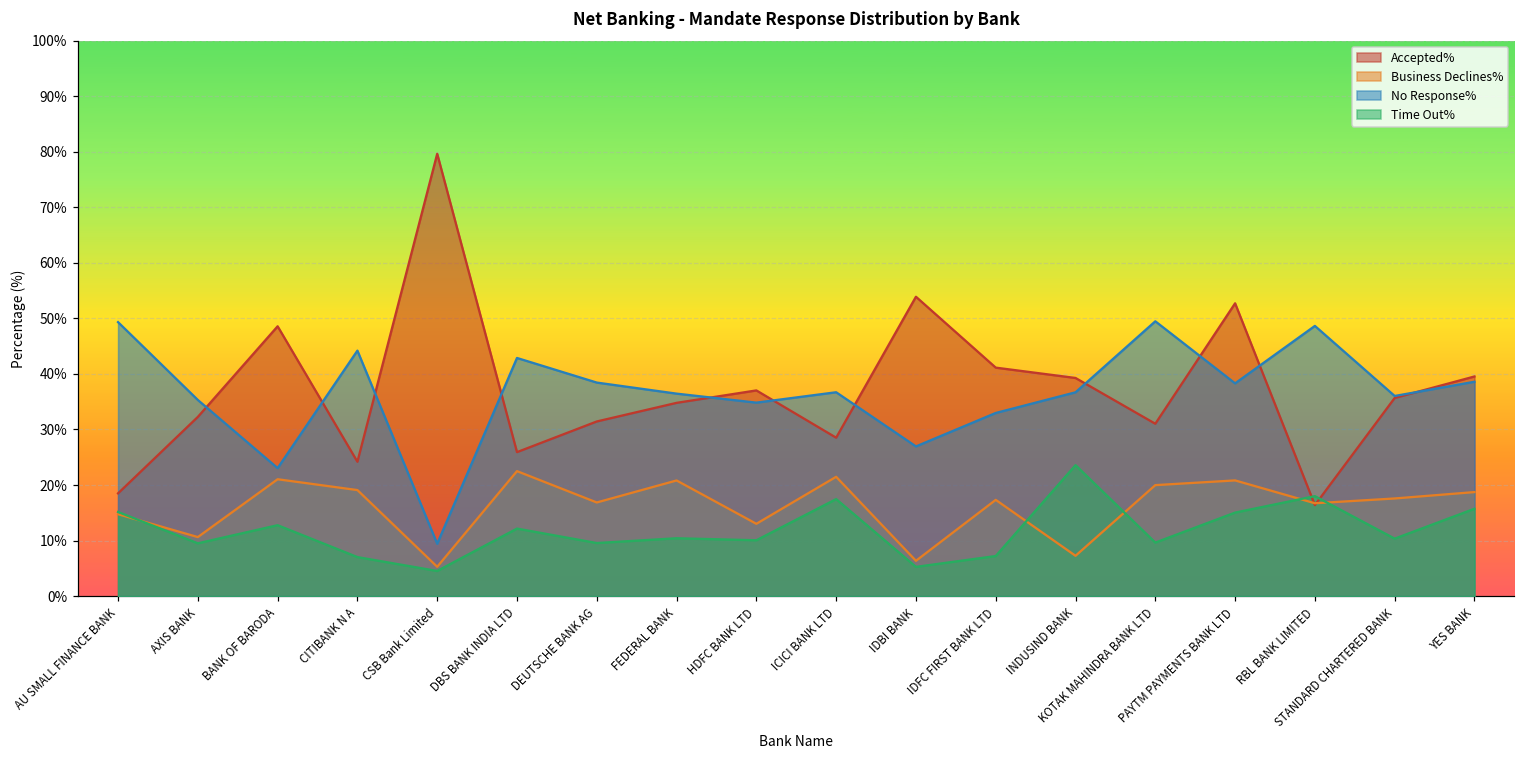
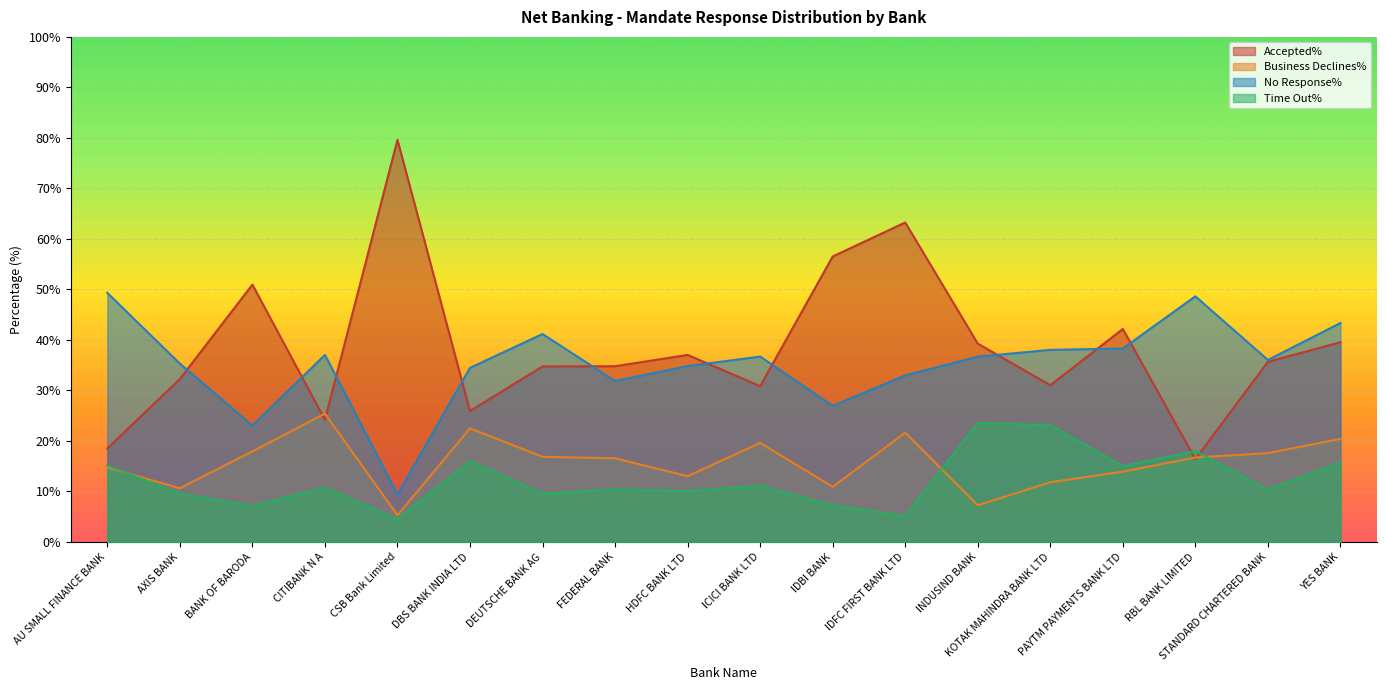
  {
    "Accepted%": {
      "AU SMALL FINANCE BANK": "19%",
      "AXIS BANK": "32%",
-     "BANK OF BARODA": "49%",
+     "BANK OF BARODA": "51%",
      "CITIBANK N A": "24%",
      "CSB Bank Limited": "80%",
      "DBS BANK INDIA LTD": "26%",
-     "DEUTSCHE BANK AG": "31%",
+     "DEUTSCHE BANK AG": "35%",
      "FEDERAL BANK": "35%",
      "HDFC BANK LTD": "37%",
-     "ICICI BANK LTD": "29%",
-     "IDBI BANK": "54%",
-     "IDFC FIRST BANK LTD": "41%",
+     "ICICI BANK LTD": "31%",
+     "IDBI BANK": "57%",
+     "IDFC FIRST BANK LTD": "63%",
      "INDUSIND BANK": "39%",
      "KOTAK MAHINDRA BANK LTD": "31%",
-     "PAYTM PAYMENTS BANK LTD": "53%",
+     "PAYTM PAYMENTS BANK LTD": "42%",
      "YES BANK": "40%"
    },
    "Business Declines%": {
      "AXIS BANK": "11%",
-     "BANK OF BARODA": "21%",
-     "CITIBANK N A": "19%",
+     "BANK OF BARODA": "18%",
+     "CITIBANK N A": "25%",
      "CSB Bank Limited": "5%",
      "DBS BANK INDIA LTD": "23%",
      "DEUTSCHE BANK AG": "17%",
-     "FEDERAL BANK": "21%",
+     "FEDERAL BANK": "17%",
      "HDFC BANK LTD": "13%",
-     "ICICI BANK LTD": "21%",
-     "IDBI BANK": "6%",
-     "IDFC FIRST BANK LTD": "17%",
+     "ICICI BANK LTD": "20%",
+     "IDBI BANK": "11%",
+     "IDFC FIRST BANK LTD": "22%",
      "INDUSIND BANK": "7%",
-     "KOTAK MAHINDRA BANK LTD": "20%",
-     "PAYTM PAYMENTS BANK LTD": "21%",
+     "KOTAK MAHINDRA BANK LTD": "12%",
+     "PAYTM PAYMENTS BANK LTD": "14%",
      "STANDARD CHARTERED BANK": "18%",
-     "YES BANK": "19%"
+     "YES BANK": "20%"
    },
    "No Response%": {
      "AU SMALL FINANCE BANK": "49%",
      "AXIS BANK": "35%",
      "BANK OF BARODA": "23%",
-     "CITIBANK N A": "44%",
+     "CITIBANK N A": "37%",
      "CSB Bank Limited": "9%",
-     "DBS BANK INDIA LTD": "43%",
-     "DEUTSCHE BANK AG": "38%",
-     "FEDERAL BANK": "36%",
+     "DBS BANK INDIA LTD": "34%",
+     "DEUTSCHE BANK AG": "41%",
+     "FEDERAL BANK": "32%",
      "HDFC BANK LTD": "35%",
      "ICICI BANK LTD": "37%",
      "IDBI BANK": "27%",
      "IDFC FIRST BANK LTD": "33%",
      "INDUSIND BANK": "37%",
-     "KOTAK MAHINDRA BANK LTD": "49%",
+     "KOTAK MAHINDRA BANK LTD": "38%",
      "PAYTM PAYMENTS BANK LTD": "38%",
      "RBL BANK LIMITED": "49%",
-     "YES BANK": "39%"
+     "YES BANK": "43%"
    },
    "Time Out%": {
      "AXIS BANK": "10%",
-     "BANK OF BARODA": "13%",
-     "CITIBANK N A": "7%",
+     "BANK OF BARODA": "7%",
+     "CITIBANK N A": "11%",
      "CSB Bank Limited": "5%",
-     "DBS BANK INDIA LTD": "12%",
+     "DBS BANK INDIA LTD": "16%",
      "DEUTSCHE BANK AG": "10%",
      "FEDERAL BANK": "10%",
      "HDFC BANK LTD": "10%",
-     "ICICI BANK LTD": "17%",
-     "IDBI BANK": "5%",
-     "IDFC FIRST BANK LTD": "7%",
+     "ICICI BANK LTD": "11%",
+     "IDBI BANK": "7%",
+     "IDFC FIRST BANK LTD": "5%",
      "INDUSIND BANK": "24%",
-     "KOTAK MAHINDRA BANK LTD": "10%",
+     "KOTAK MAHINDRA BANK LTD": "23%",
      "PAYTM PAYMENTS BANK LTD": "15%",
      "RBL BANK LIMITED": "18%",
      "STANDARD CHARTERED BANK": "10%",
      "YES BANK": "16%"
    }
  }
